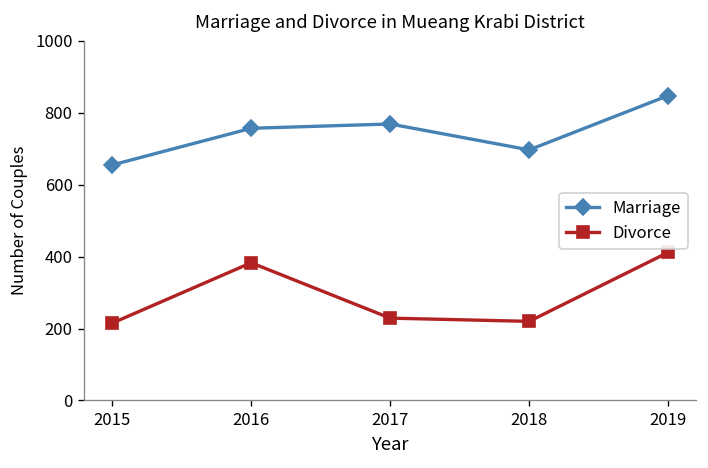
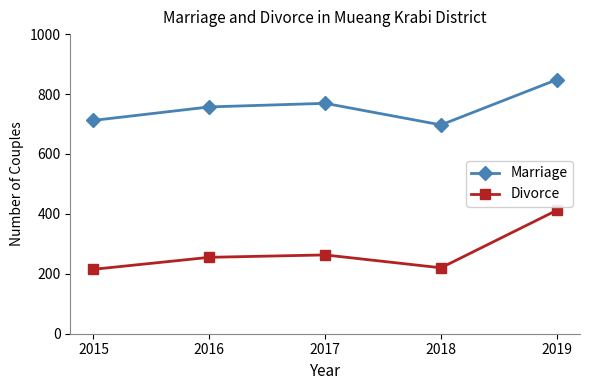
  {
    "Marriage": {
-     "2015": 660,
+     "2015": 710,
      "2016": 760,
      "2017": 770,
      "2018": 700,
      "2019": 850
    },
    "Divorce": {
      "2015": 220,
-     "2016": 380,
-     "2017": 230,
+     "2016": 260,
+     "2017": 260,
      "2018": 220,
      "2019": 410
    }
  }
